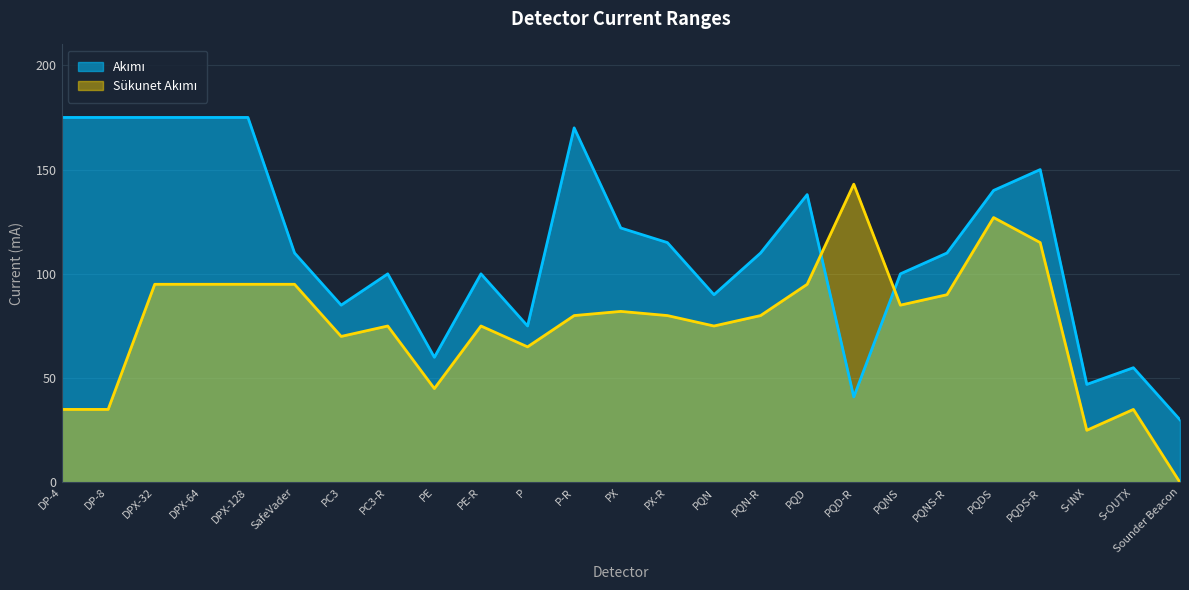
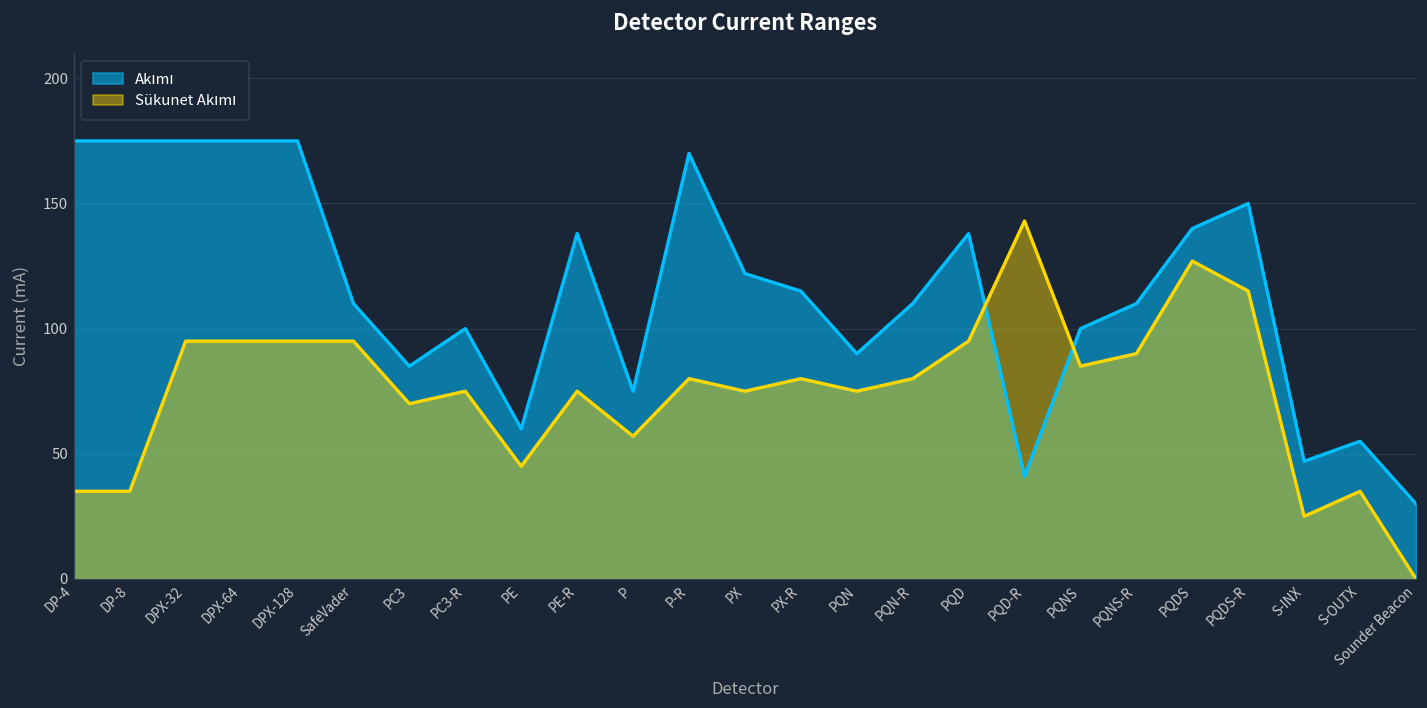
  {
    "Akımı": {
      "DP-4": 175,
      "DP-8": 175,
      "DPX-32": 175,
      "DPX-64": 175,
      "DPX-128": 175,
      "SafeVader": 110,
      "PC3": 85,
      "PC3-R": 100,
      "PE": 60,
-     "PE-R": 100,
+     "PE-R": 138,
      "P": 75,
      "P-R": 170,
      "PX": 122,
      "PX-R": 115,
      "PQN": 90,
      "PQN-R": 110,
      "PQD": 138,
      "PQD-R": 41,
      "PQNS": 100,
      "PQNS-R": 110,
      "PQDS": 140,
      "PQDS-R": 150,
      "S-INX": 47,
      "S-OUTX": 55,
      "Sounder Beacon": 30
    },
    "Sükunet Akımı": {
      "DP-4": 35,
      "DP-8": 35,
      "DPX-32": 95,
      "DPX-64": 95,
      "DPX-128": 95,
      "SafeVader": 95,
      "PC3": 70,
      "PC3-R": 75,
      "PE": 45,
      "PE-R": 75,
-     "P": 65,
+     "P": 57,
      "P-R": 80,
-     "PX": 82,
+     "PX": 75,
      "PX-R": 80,
      "PQN": 75,
      "PQN-R": 80,
      "PQD": 95,
      "PQD-R": 143,
      "PQNS": 85,
      "PQNS-R": 90,
      "PQDS": 127,
      "PQDS-R": 115,
      "S-INX": 25,
      "S-OUTX": 35,
      "Sounder Beacon": 0
    }
  }
